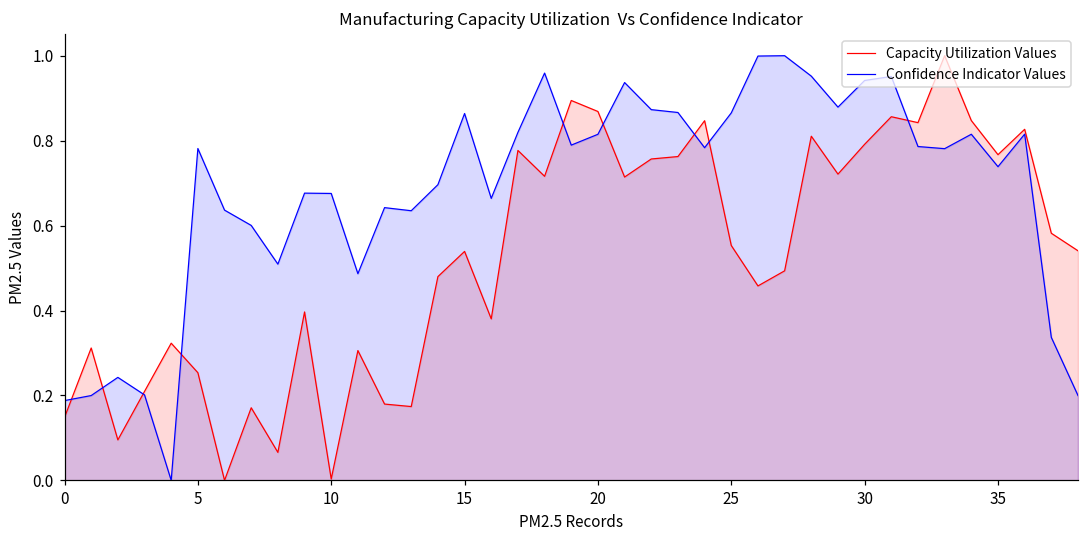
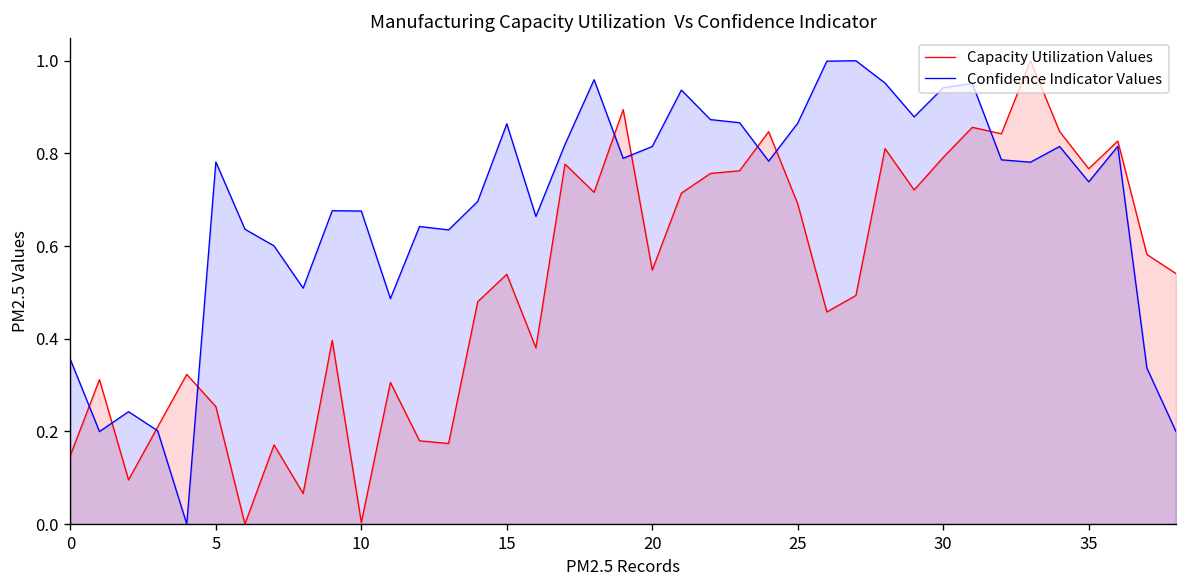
  {
    "Capacity Utilization Values": {
      "0": 0.15,
      "5": 0.25,
      "10": 0.00,
      "15": 0.54,
-     "20": 0.87,
-     "25": 0.55,
+     "20": 0.55,
+     "25": 0.69,
      "30": 0.79,
      "35": 0.77
    },
    "Confidence Indicator Values": {
-     "0": 0.19,
+     "0": 0.36,
      "5": 0.78,
      "10": 0.68,
      "15": 0.86,
      "20": 0.81,
      "25": 0.87,
      "35": 0.74
    }
  }
